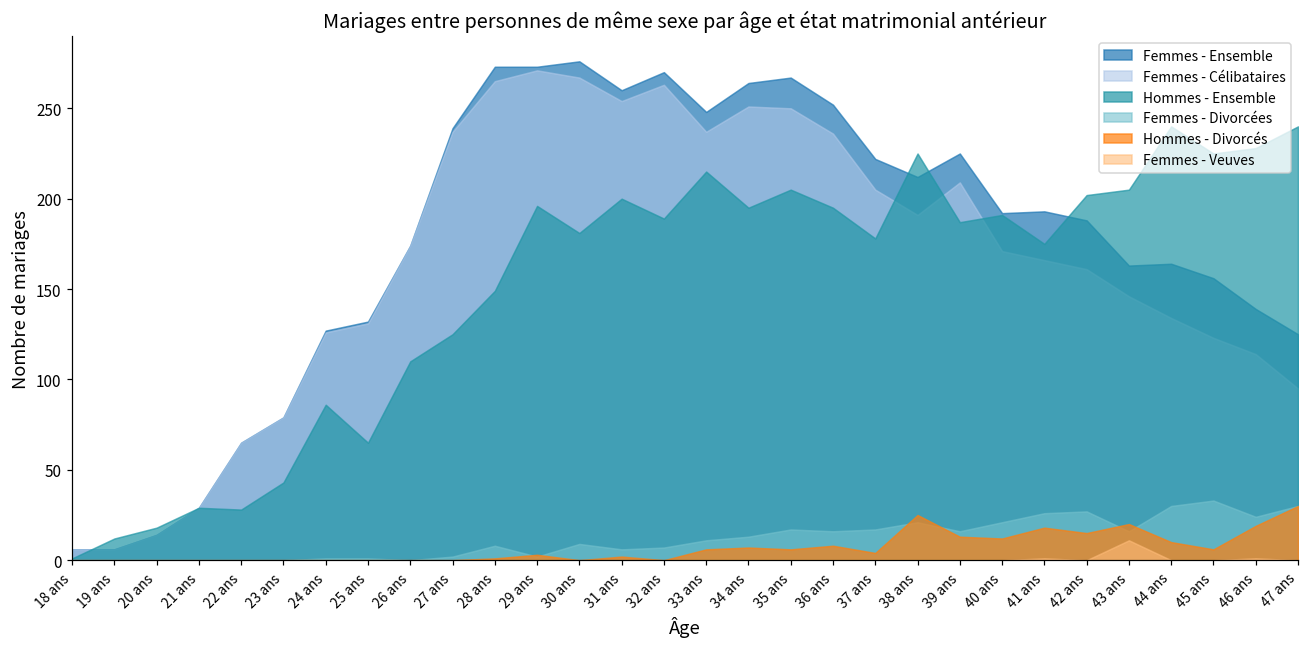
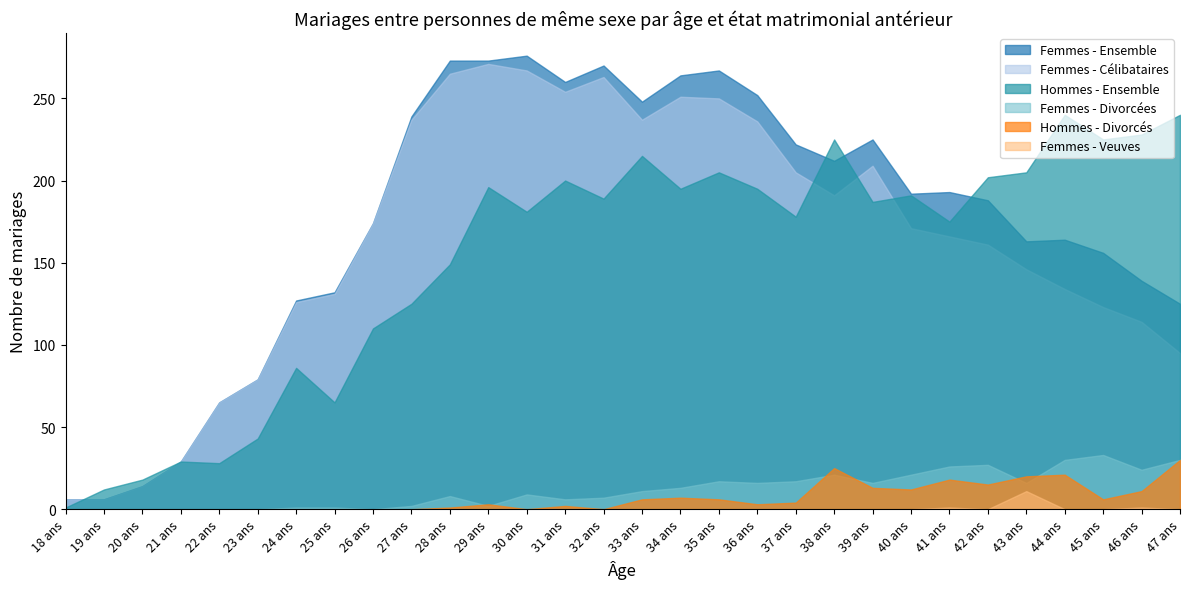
  {
    "Hommes - Divorcés": {
      "31 ans": 2,
      "33 ans": 6,
      "34 ans": 7,
      "35 ans": 6,
-     "36 ans": 8,
+     "36 ans": 3,
      "37 ans": 4,
      "38 ans": 25,
      "39 ans": 13,
      "40 ans": 12,
      "41 ans": 18,
      "42 ans": 15,
      "43 ans": 20,
-     "44 ans": 10,
+     "44 ans": 21,
      "45 ans": 6,
-     "46 ans": 19
+     "46 ans": 11
    },
    "Femmes - Veuves": {
      "29 ans": 0,
      "31 ans": 0,
      "33 ans": 0,
      "34 ans": 0,
      "35 ans": 0,
      "36 ans": 0,
      "37 ans": 0,
      "38 ans": 0,
      "39 ans": 0,
      "40 ans": 0,
      "42 ans": 0,
      "43 ans": 11,
      "44 ans": 0,
      "45 ans": 0,
      "47 ans": 0
    }
  }
